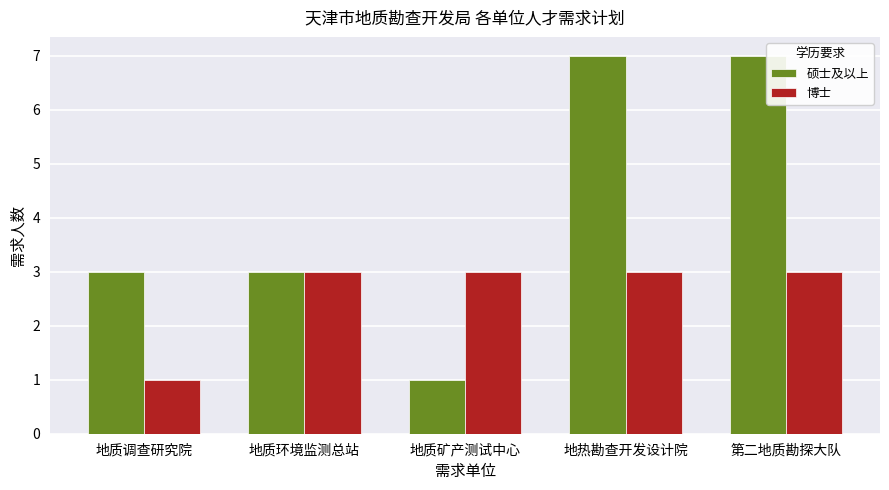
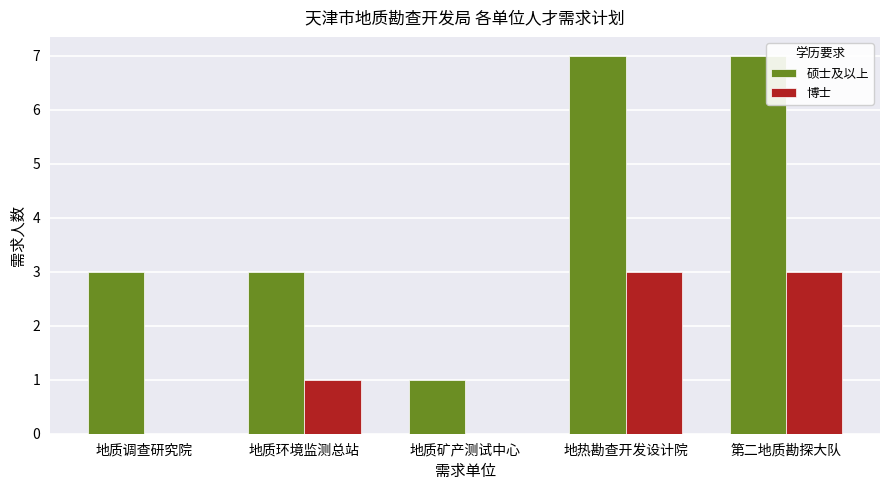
  {
    "硕士及以上": {
      "地质调查研究院": 3,
      "地质环境监测总站": 3,
      "地质矿产测试中心": 1,
      "地热勘查开发设计院": 7,
      "第二地质勘探大队": 7
    },
    "博士": {
-     "地质调查研究院": 1,
-     "地质环境监测总站": 3,
-     "地质矿产测试中心": 3,
+     "地质调查研究院": 0,
+     "地质环境监测总站": 1,
+     "地质矿产测试中心": 0,
      "地热勘查开发设计院": 3,
      "第二地质勘探大队": 3
    }
  }
